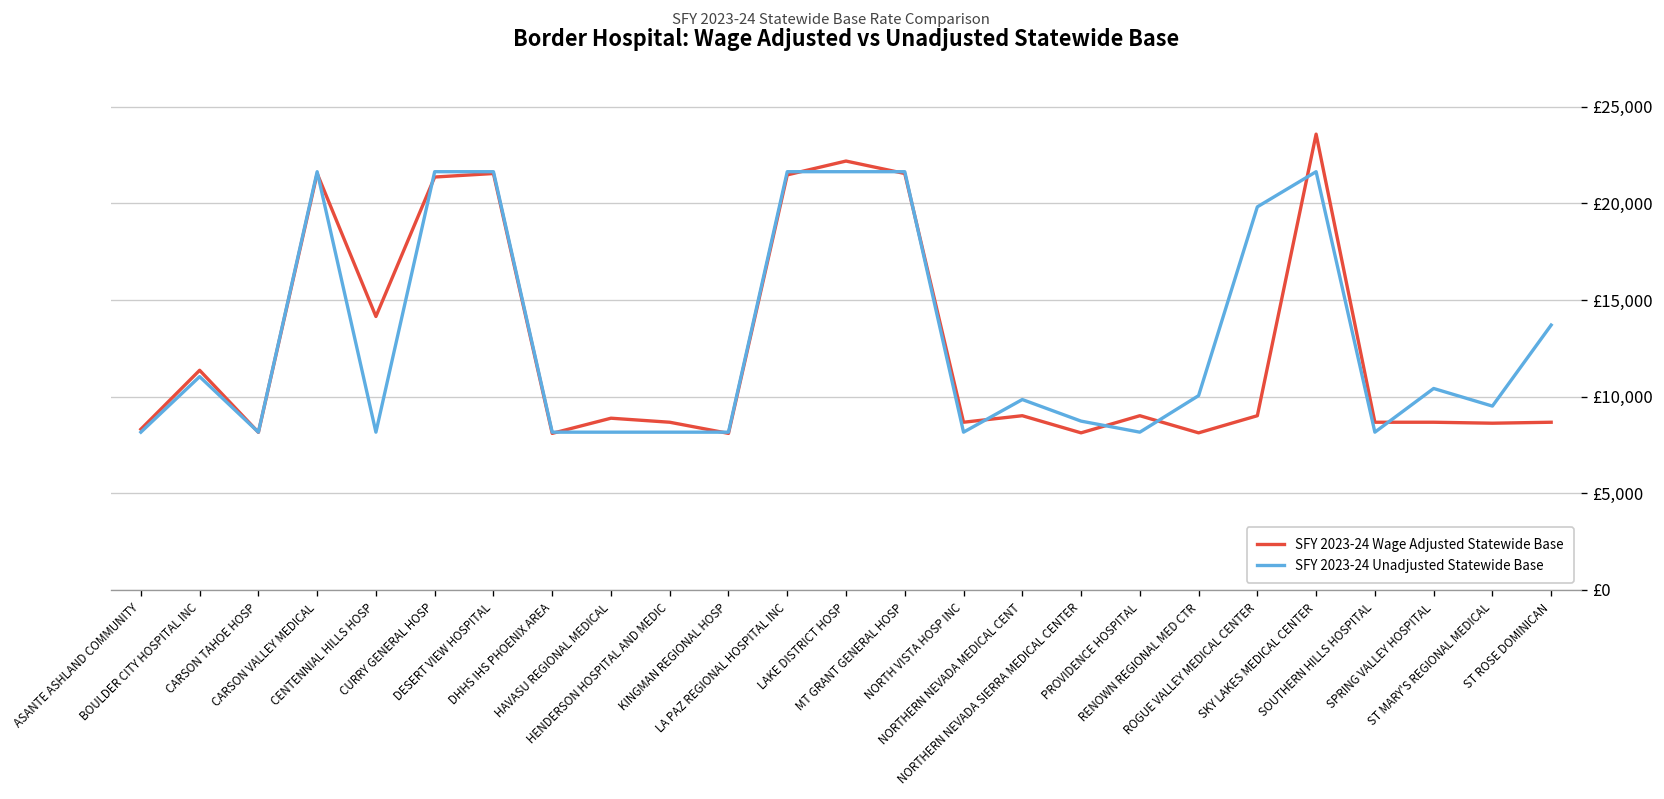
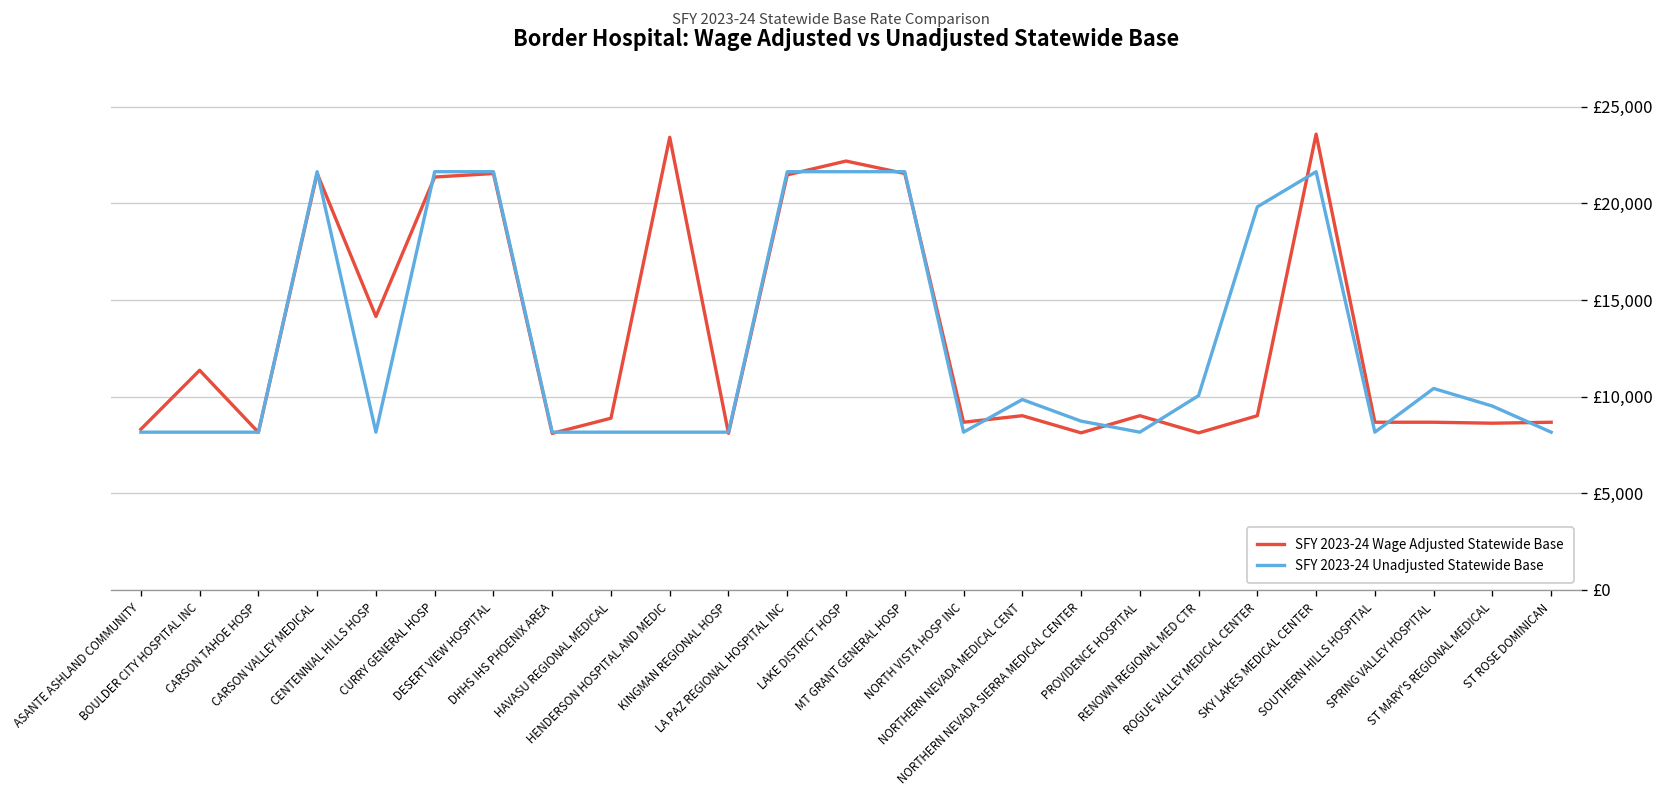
  {
    "SFY 2023-24 Wage Adjusted Statewide Base": {
      "BOULDER CITY HOSPITAL INC": "£11,400",
      "CENTENNIAL HILLS HOSP": "£14,100",
      "CURRY GENERAL HOSP": "£21,400",
      "HAVASU REGIONAL MEDICAL": "£8,900",
-     "HENDERSON HOSPITAL AND MEDIC": "£8,700",
+     "HENDERSON HOSPITAL AND MEDIC": "£23,400",
      "LA PAZ REGIONAL HOSPITAL INC": "£21,500",
      "LAKE DISTRICT HOSP": "£22,200",
      "NORTH VISTA HOSP INC": "£8,700",
      "NORTHERN NEVADA MEDICAL CENT": "£9,000",
      "NORTHERN NEVADA SIERRA MEDICAL CENTER": "£8,100",
      "PROVIDENCE HOSPITAL": "£9,000",
      "RENOWN REGIONAL MED CTR": "£8,100",
      "ROGUE VALLEY MEDICAL CENTER": "£9,000",
      "SKY LAKES MEDICAL CENTER": "£23,600",
      "SOUTHERN HILLS HOSPITAL": "£8,700",
      "SPRING VALLEY HOSPITAL": "£8,700",
      "ST MARY'S REGIONAL MEDICAL": "£8,600",
      "ST ROSE DOMINICAN": "£8,700"
    },
    "SFY 2023-24 Unadjusted Statewide Base": {
-     "BOULDER CITY HOSPITAL INC": "£11,000",
+     "BOULDER CITY HOSPITAL INC": "£8,200",
      "CENTENNIAL HILLS HOSP": "£8,200",
      "CURRY GENERAL HOSP": "£21,600",
      "HAVASU REGIONAL MEDICAL": "£8,200",
      "HENDERSON HOSPITAL AND MEDIC": "£8,200",
      "LA PAZ REGIONAL HOSPITAL INC": "£21,600",
      "LAKE DISTRICT HOSP": "£21,600",
      "NORTH VISTA HOSP INC": "£8,200",
      "NORTHERN NEVADA MEDICAL CENT": "£9,800",
      "NORTHERN NEVADA SIERRA MEDICAL CENTER": "£8,700",
      "PROVIDENCE HOSPITAL": "£8,200",
      "RENOWN REGIONAL MED CTR": "£10,000",
      "ROGUE VALLEY MEDICAL CENTER": "£19,800",
      "SKY LAKES MEDICAL CENTER": "£21,600",
      "SOUTHERN HILLS HOSPITAL": "£8,200",
      "SPRING VALLEY HOSPITAL": "£10,400",
      "ST MARY'S REGIONAL MEDICAL": "£9,500",
-     "ST ROSE DOMINICAN": "£13,700"
+     "ST ROSE DOMINICAN": "£8,200"
    }
  }
